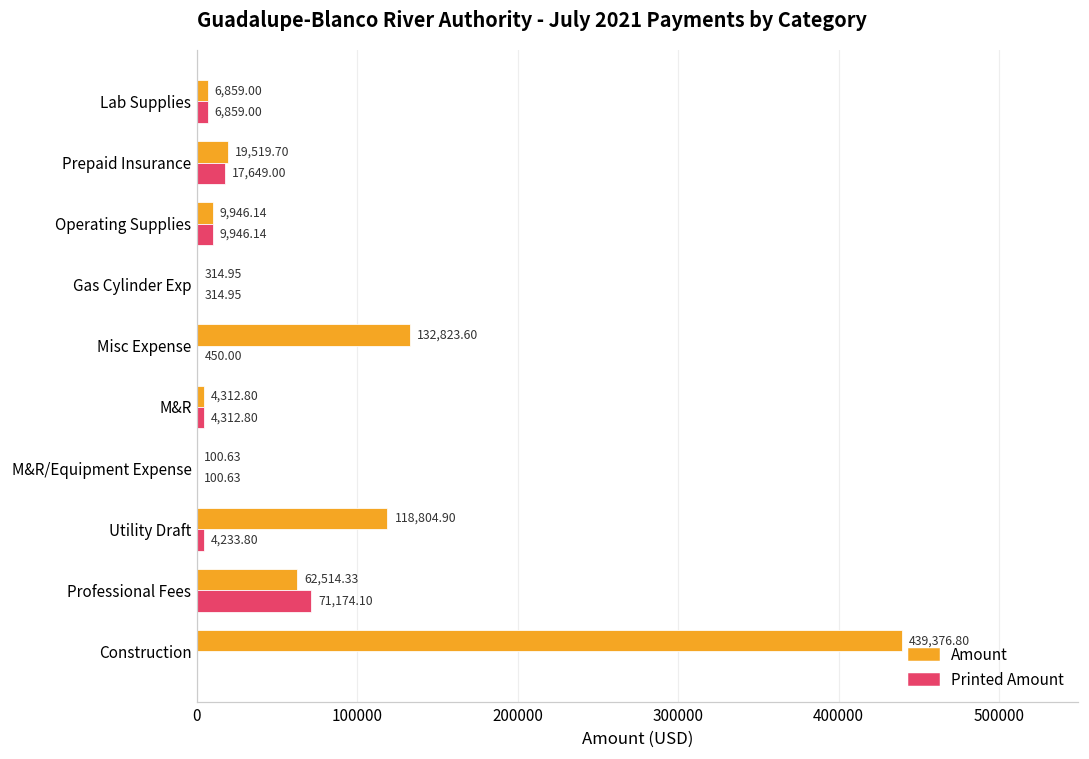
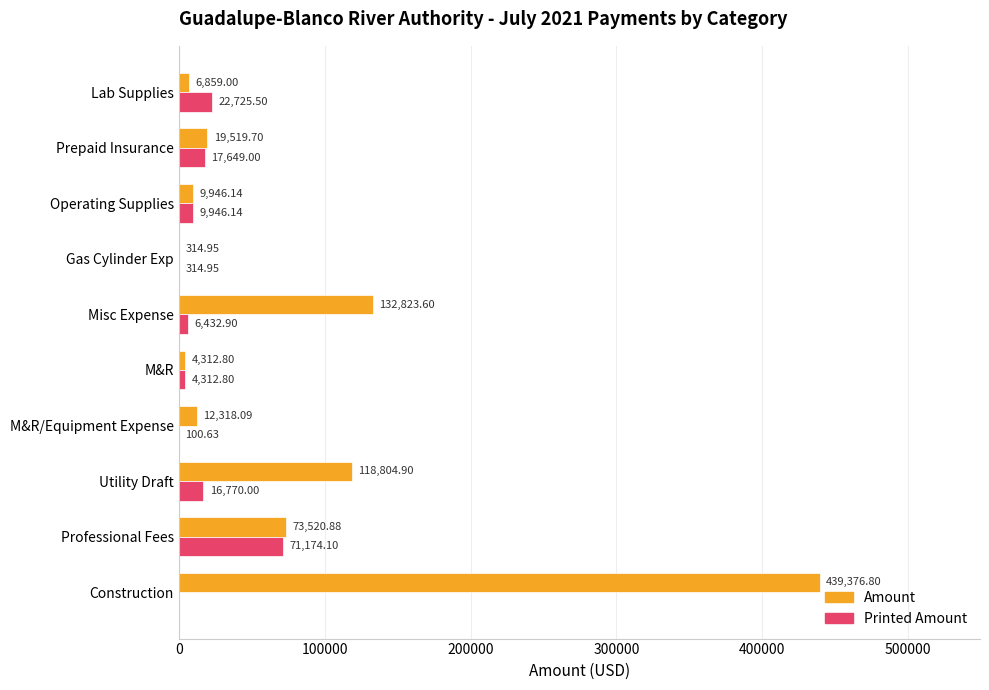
  {
    "Amount": {
      "Lab Supplies": "6,859.00",
      "Prepaid Insurance": "19,519.70",
      "Operating Supplies": "9,946.14",
      "Gas Cylinder Exp": "314.95",
      "Misc Expense": "132,823.60",
      "M&R": "4,312.80",
-     "M&R/Equipment Expense": "100.63",
+     "M&R/Equipment Expense": "12,318.09",
      "Utility Draft": "118,804.90",
-     "Professional Fees": "62,514.33",
+     "Professional Fees": "73,520.88",
      "Construction": "439,376.80"
    },
    "Printed Amount": {
-     "Lab Supplies": "6,859.00",
+     "Lab Supplies": "22,725.50",
      "Prepaid Insurance": "17,649.00",
      "Operating Supplies": "9,946.14",
      "Gas Cylinder Exp": "314.95",
-     "Misc Expense": "450.00",
+     "Misc Expense": "6,432.90",
      "M&R": "4,312.80",
      "M&R/Equipment Expense": "100.63",
-     "Utility Draft": "4,233.80",
+     "Utility Draft": "16,770.00",
      "Professional Fees": "71,174.10"
    }
  }
